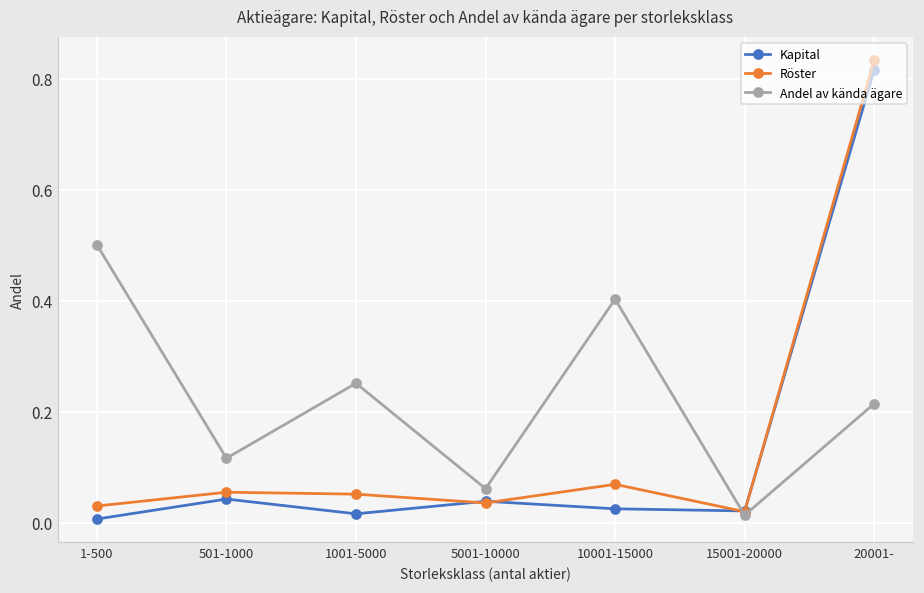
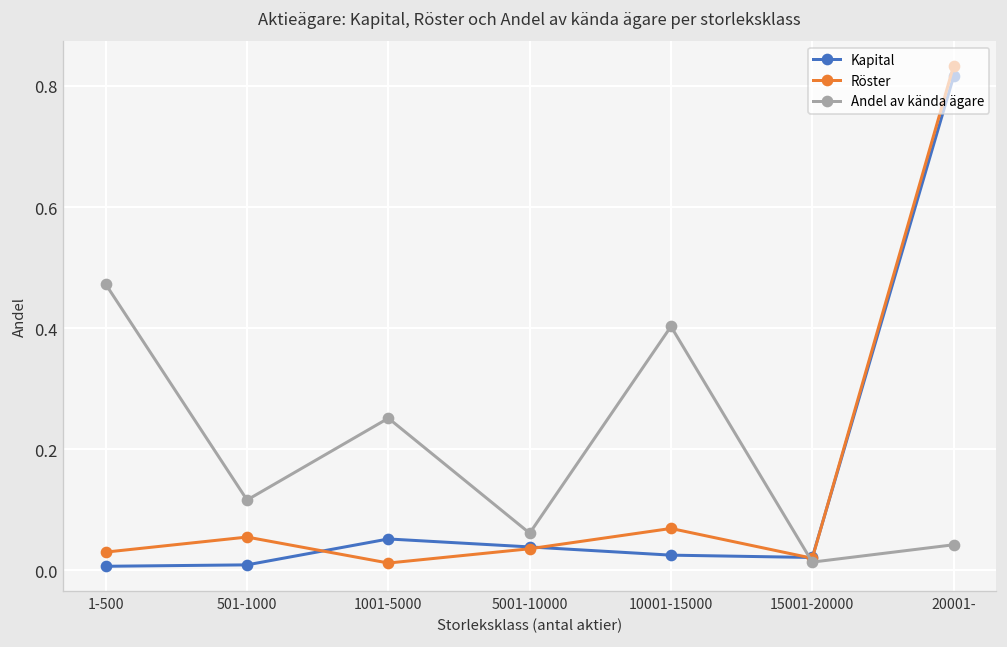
  {
    "Kapital": {
      "1-500": 0.01,
-     "501-1000": 0.04,
-     "1001-5000": 0.02,
+     "501-1000": 0.01,
+     "1001-5000": 0.05,
      "10001-15000": 0.03
    },
    "Röster": {
      "1-500": 0.03,
      "501-1000": 0.06,
-     "1001-5000": 0.05,
+     "1001-5000": 0.01,
      "10001-15000": 0.07
    },
    "Andel av kända ägare": {
-     "1-500": 0.50,
+     "1-500": 0.47,
      "501-1000": 0.12,
      "1001-5000": 0.25,
      "5001-10000": 0.06,
      "10001-15000": 0.40,
      "15001-20000": 0.01,
-     "20001-": 0.21
+     "20001-": 0.04
    }
  }
